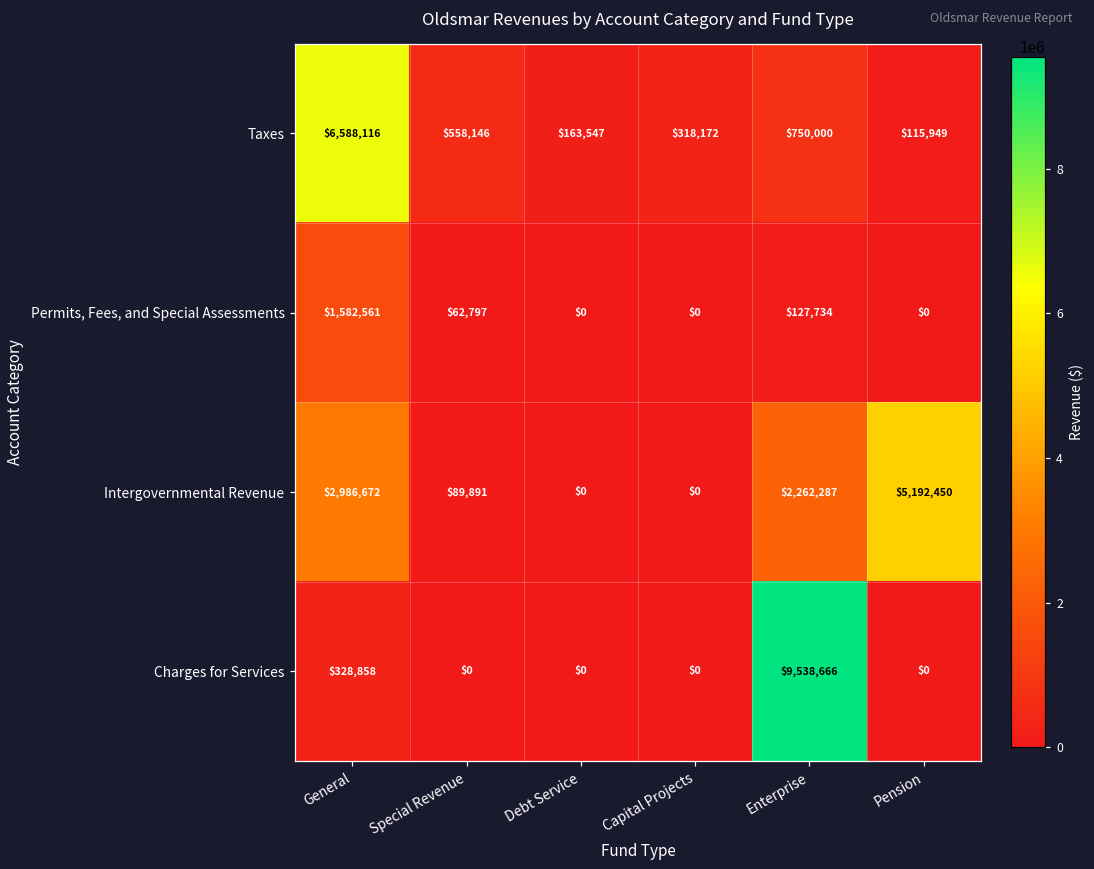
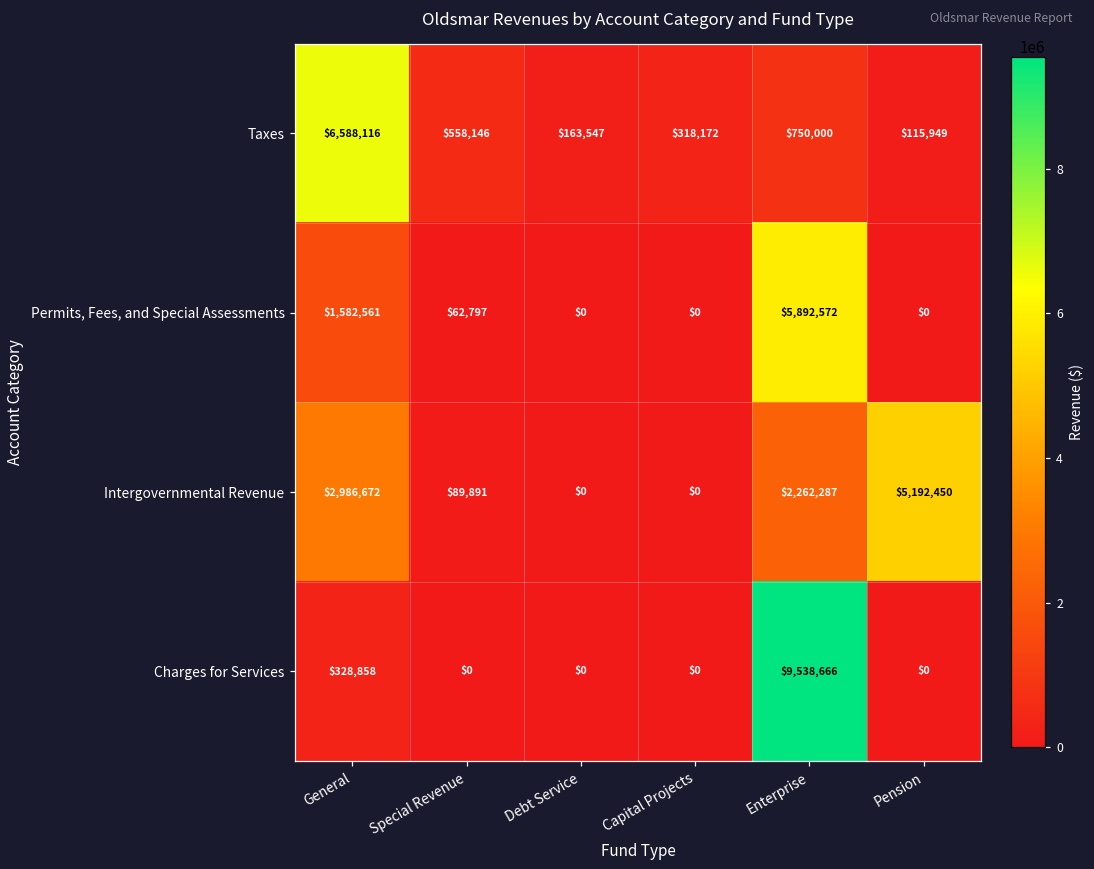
  {
    "Taxes": {
      "General": "$6,588,116",
      "Special Revenue": "$558,146",
      "Debt Service": "$163,547",
      "Capital Projects": "$318,172",
      "Enterprise": "$750,000",
      "Pension": "$115,949"
    },
    "Permits, Fees, and Special Assessments": {
      "General": "$1,582,561",
      "Special Revenue": "$62,797",
      "Debt Service": "$0",
      "Capital Projects": "$0",
-     "Enterprise": "$127,734",
+     "Enterprise": "$5,892,572",
      "Pension": "$0"
    },
    "Intergovernmental Revenue": {
      "General": "$2,986,672",
      "Special Revenue": "$89,891",
      "Debt Service": "$0",
      "Capital Projects": "$0",
      "Enterprise": "$2,262,287",
      "Pension": "$5,192,450"
    },
    "Charges for Services": {
      "General": "$328,858",
      "Special Revenue": "$0",
      "Debt Service": "$0",
      "Capital Projects": "$0",
      "Enterprise": "$9,538,666",
      "Pension": "$0"
    }
  }
